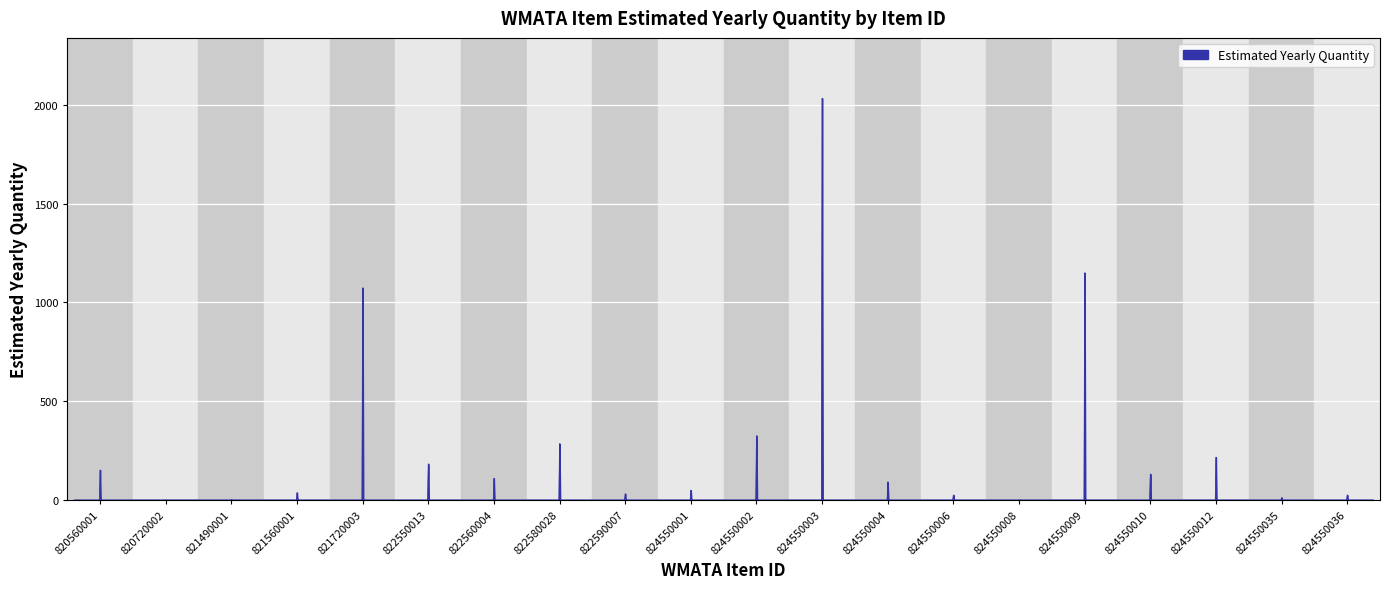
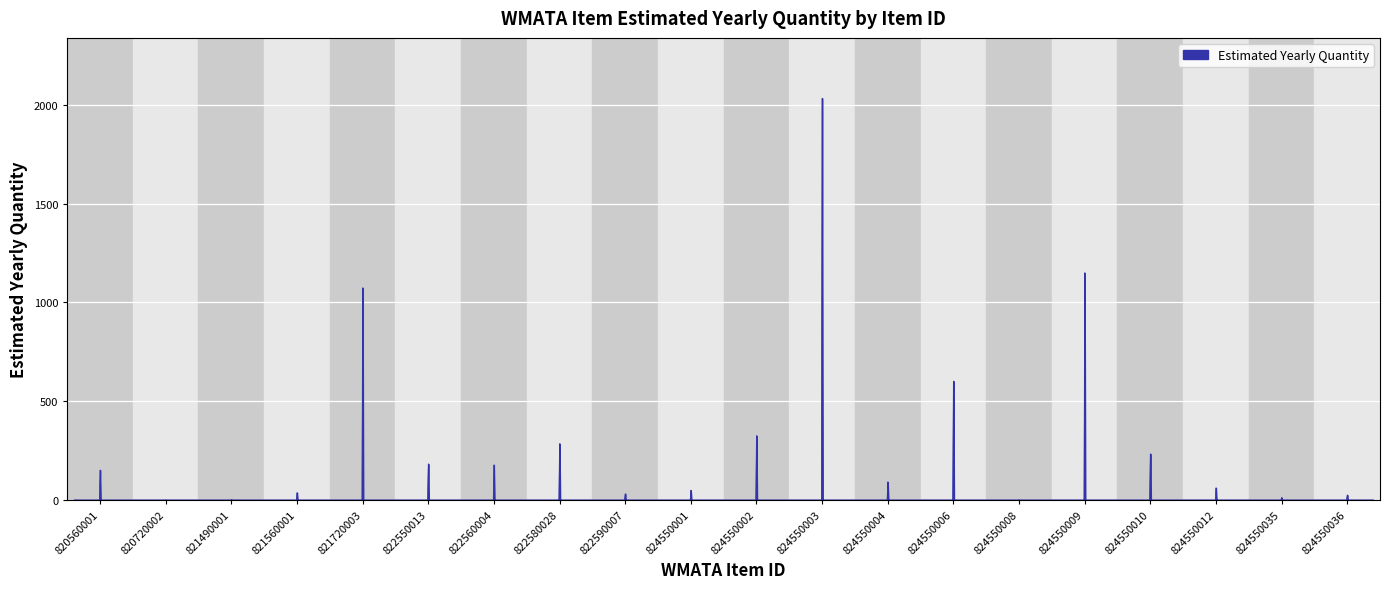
  {
    "820560001": 150,
    "820720002": 0,
    "821490001": 0,
    "821560001": 40,
    "821720003": 1070,
    "822550013": 180,
-   "822560004": 110,
+   "822560004": 180,
    "822580028": 290,
    "822590007": 30,
    "824550001": 50,
    "824550002": 330,
    "824550003": 2030,
    "824550004": 90,
-   "824550006": 30,
+   "824550006": 600,
    "824550008": 0,
    "824550009": 1150,
-   "824550010": 130,
-   "824550012": 220,
+   "824550010": 230,
+   "824550012": 60,
    "824550035": 10,
    "824550036": 30
  }
